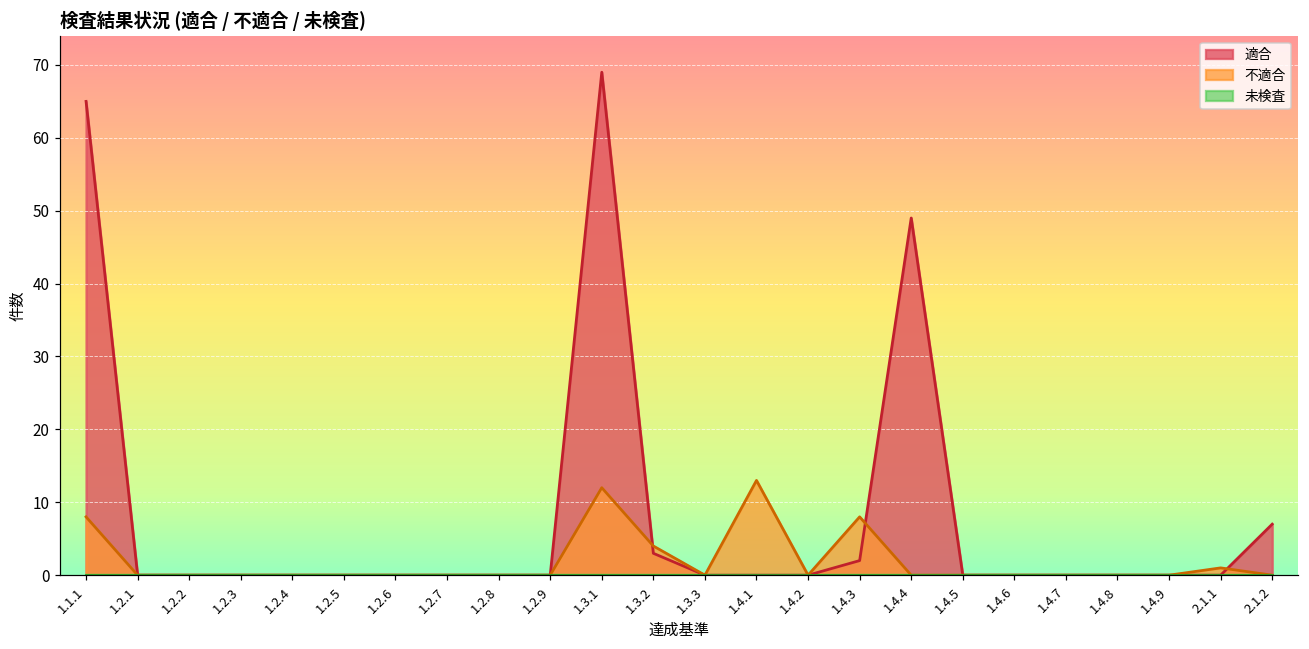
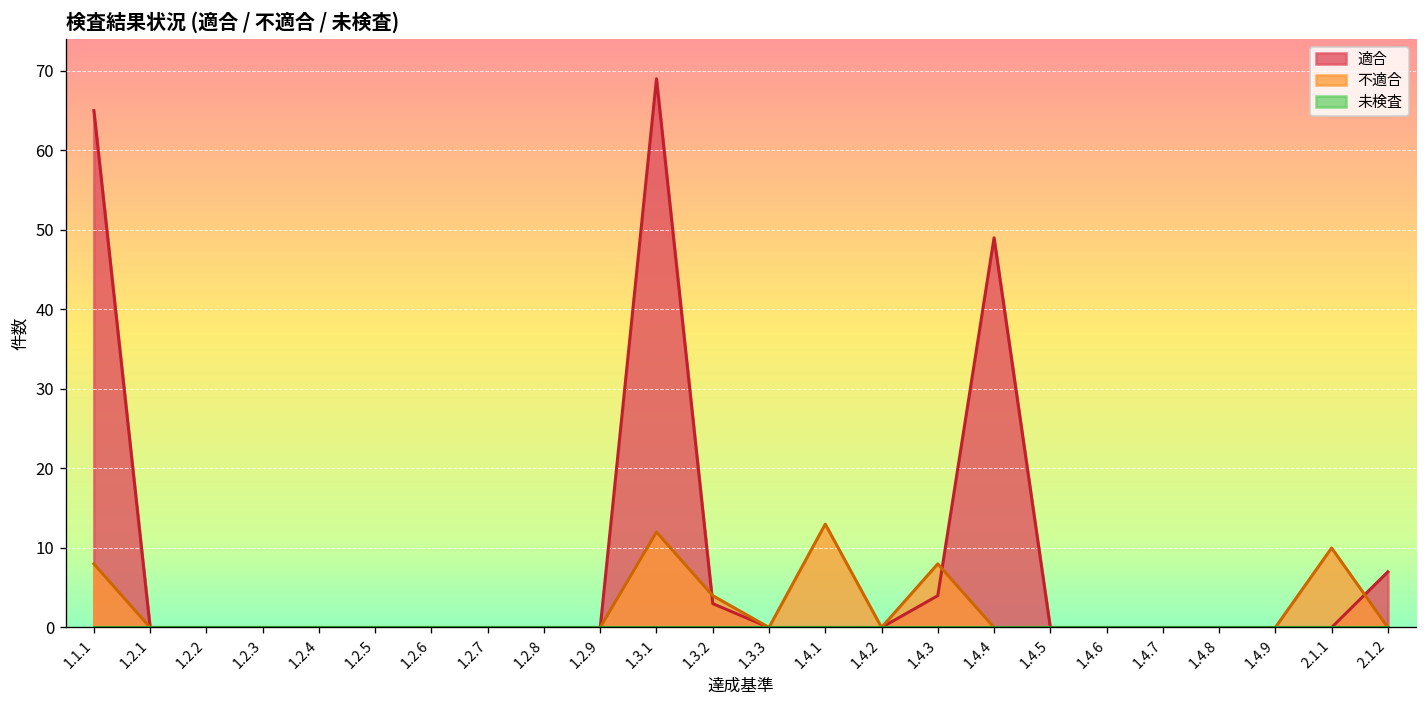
  {
    "適合": {
      "1.1.1": 65,
      "1.3.1": 69,
      "1.3.2": 3,
-     "1.4.3": 2,
+     "1.4.3": 4,
      "1.4.4": 49,
      "2.1.2": 7
    },
    "不適合": {
      "1.1.1": 8,
      "1.3.1": 12,
      "1.3.2": 4,
      "1.4.1": 13,
      "1.4.3": 8,
-     "2.1.1": 1
+     "2.1.1": 10
    },
    "未検査": {
      "1.1.1": 0,
      "1.3.1": 0,
      "1.3.2": 0,
      "1.4.3": 0
    }
  }
